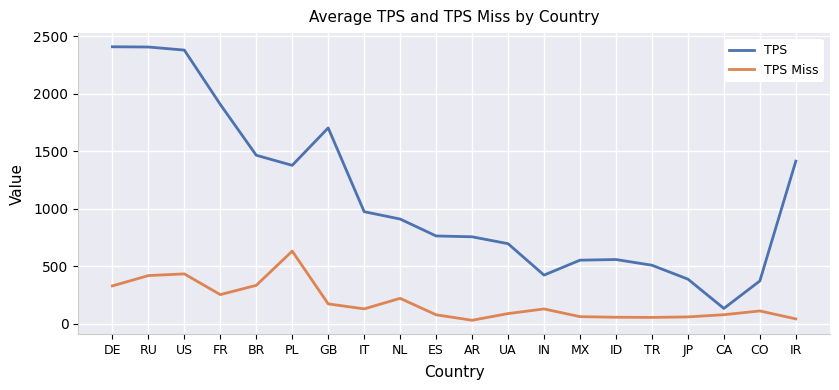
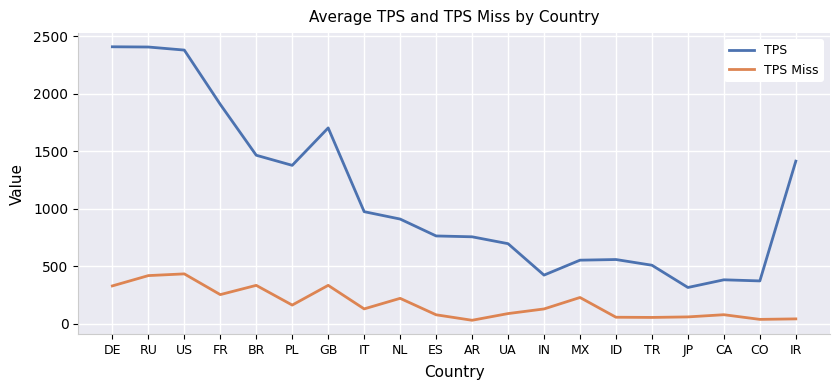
  {
    "TPS": {
      "DE": 2410,
      "RU": 2400,
      "US": 2380,
      "FR": 1910,
      "BR": 1460,
      "PL": 1380,
      "GB": 1700,
      "IT": 970,
      "NL": 910,
      "ES": 760,
      "AR": 750,
      "UA": 690,
      "IN": 420,
      "MX": 550,
      "ID": 560,
      "TR": 510,
-     "JP": 390,
-     "CA": 130,
+     "JP": 310,
+     "CA": 380,
      "CO": 370,
      "IR": 1410
    },
    "TPS Miss": {
      "DE": 330,
      "RU": 420,
      "US": 430,
      "FR": 250,
      "BR": 330,
-     "PL": 630,
-     "GB": 170,
+     "PL": 160,
+     "GB": 330,
      "IT": 130,
      "NL": 220,
      "ES": 80,
      "AR": 30,
      "UA": 90,
      "IN": 130,
-     "MX": 60,
+     "MX": 230,
      "ID": 60,
      "TR": 50,
      "JP": 60,
      "CA": 80,
-     "CO": 110,
+     "CO": 40,
      "IR": 40
    }
  }
